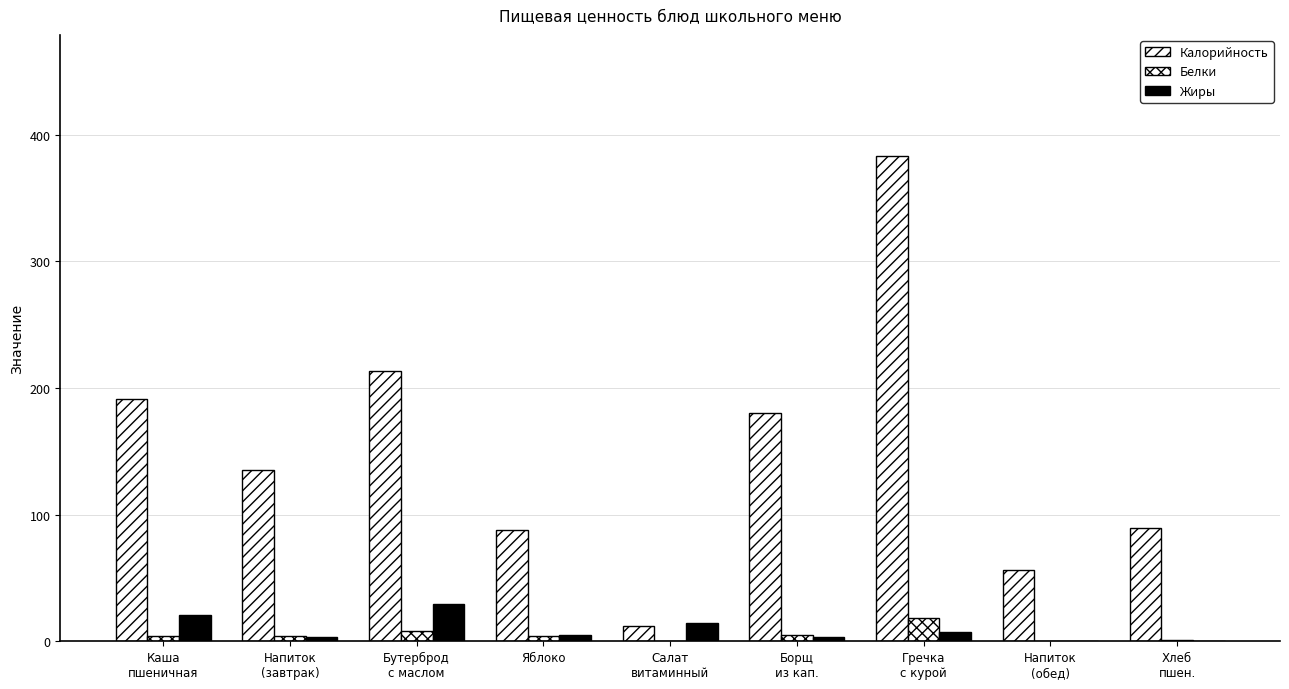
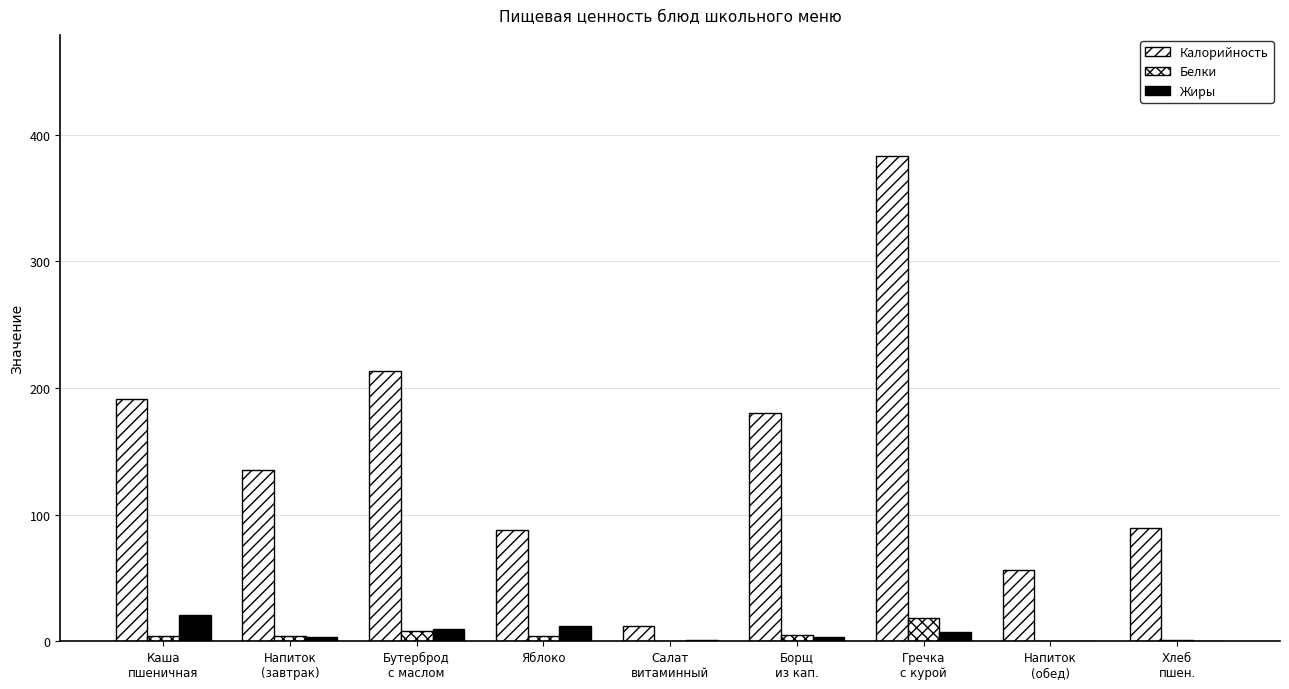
  {
    "Жиры": {
      "Каша пшеничная": 21,
      "Напиток (завтрак)": 3,
-     "Бутерброд с маслом": 29,
-     "Яблоко": 5,
-     "Салат витаминный": 14,
+     "Бутерброд с маслом": 10,
+     "Яблоко": 12,
+     "Салат витаминный": 1,
      "Борщ из кап.": 3,
      "Гречка с курой": 7,
      "Напиток (обед)": 0
    }
  }
